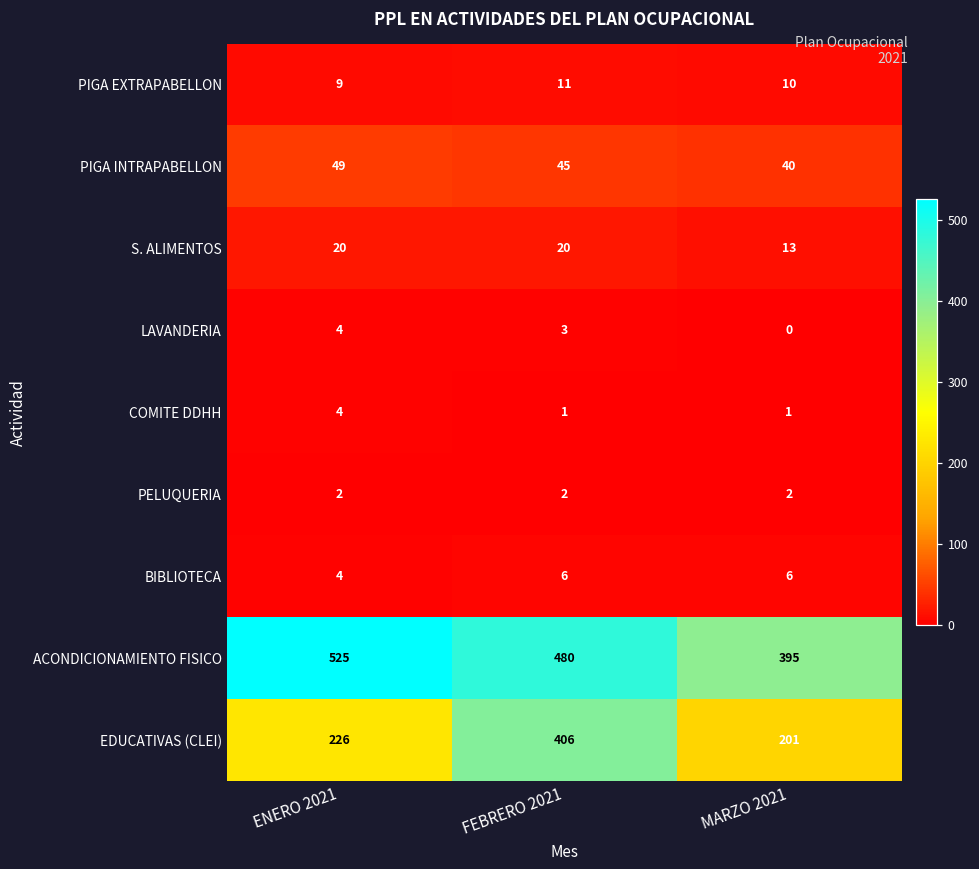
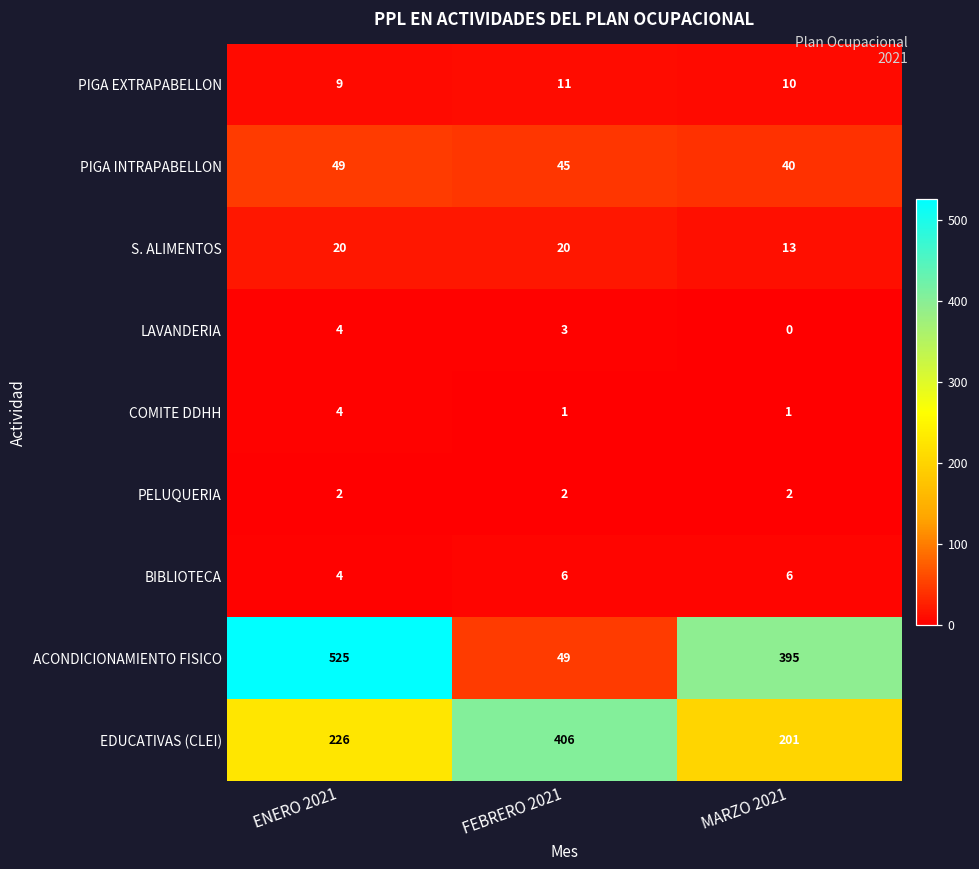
  {
    "PIGA EXTRAPABELLON": {
      "ENERO 2021": 9,
      "FEBRERO 2021": 11
    },
    "PIGA INTRAPABELLON": {
      "ENERO 2021": 49,
      "FEBRERO 2021": 45,
      "MARZO 2021": 40
    },
    "S. ALIMENTOS": {
      "ENERO 2021": 20,
      "FEBRERO 2021": 20,
      "MARZO 2021": 13
    },
    "LAVANDERIA": {
      "ENERO 2021": 4,
      "FEBRERO 2021": 3,
      "MARZO 2021": 0
    },
    "COMITE DDHH": {
      "ENERO 2021": 4,
      "FEBRERO 2021": 1,
      "MARZO 2021": 1
    },
    "PELUQUERIA": {
      "ENERO 2021": 2,
      "FEBRERO 2021": 2,
      "MARZO 2021": 2
    },
    "BIBLIOTECA": {
      "ENERO 2021": 4,
      "FEBRERO 2021": 6,
      "MARZO 2021": 6
    },
    "ACONDICIONAMIENTO FISICO": {
      "ENERO 2021": 525,
-     "FEBRERO 2021": 480,
+     "FEBRERO 2021": 49,
      "MARZO 2021": 395
    },
    "EDUCATIVAS (CLEI)": {
      "ENERO 2021": 226,
      "FEBRERO 2021": 406,
      "MARZO 2021": 201
    }
  }
